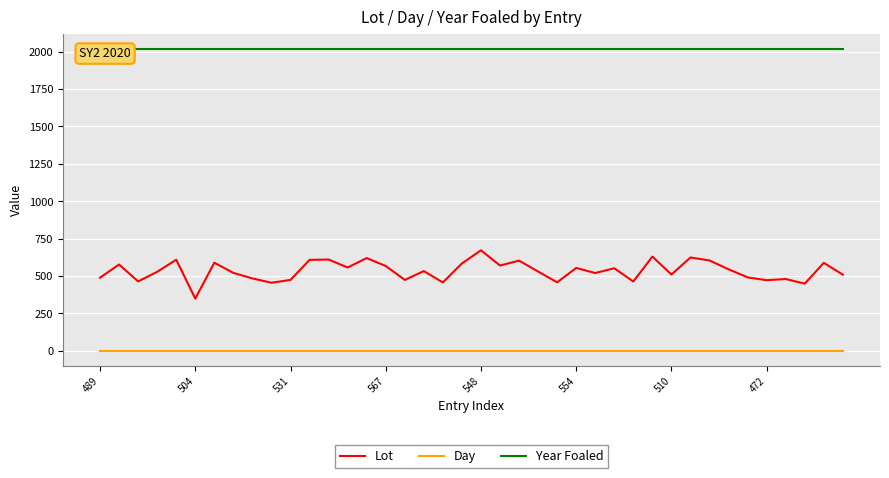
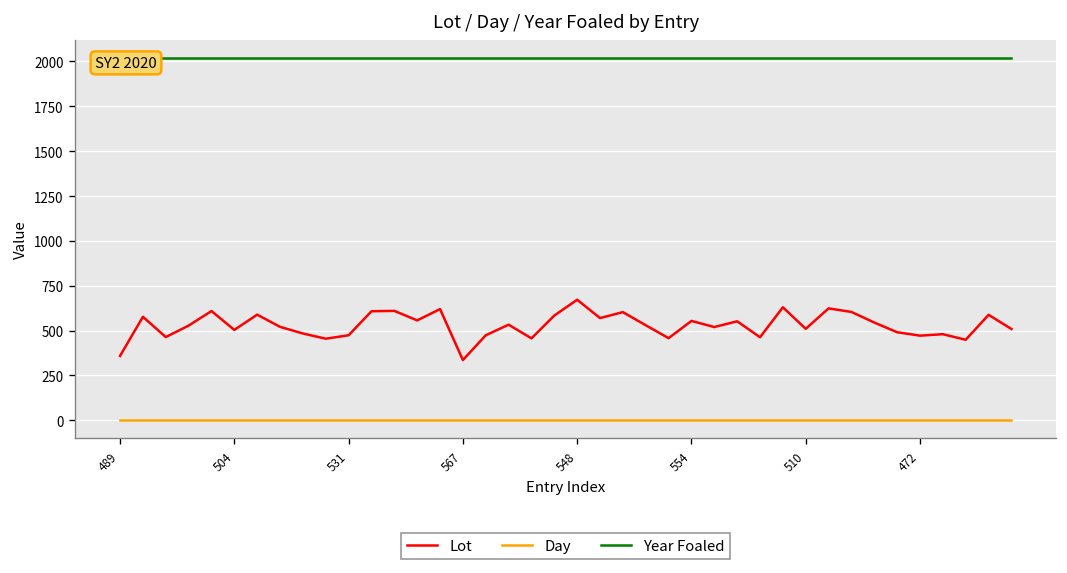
  {
    "Lot": {
-     "489": 490,
-     "504": 350,
+     "489": 360,
+     "504": 500,
      "531": 470,
-     "567": 570,
+     "567": 340,
      "548": 670,
      "554": 550,
      "510": 510,
      "472": 470
    },
    "Day": {
      "489": 0,
      "504": 0,
      "531": 0,
      "567": 0,
      "548": 0,
      "554": 0,
      "510": 0,
      "472": 0
    },
    "Year Foaled": {
      "504": 2020,
      "531": 2020,
      "567": 2020,
      "548": 2020,
      "554": 2020,
      "510": 2020,
      "472": 2020
    }
  }
